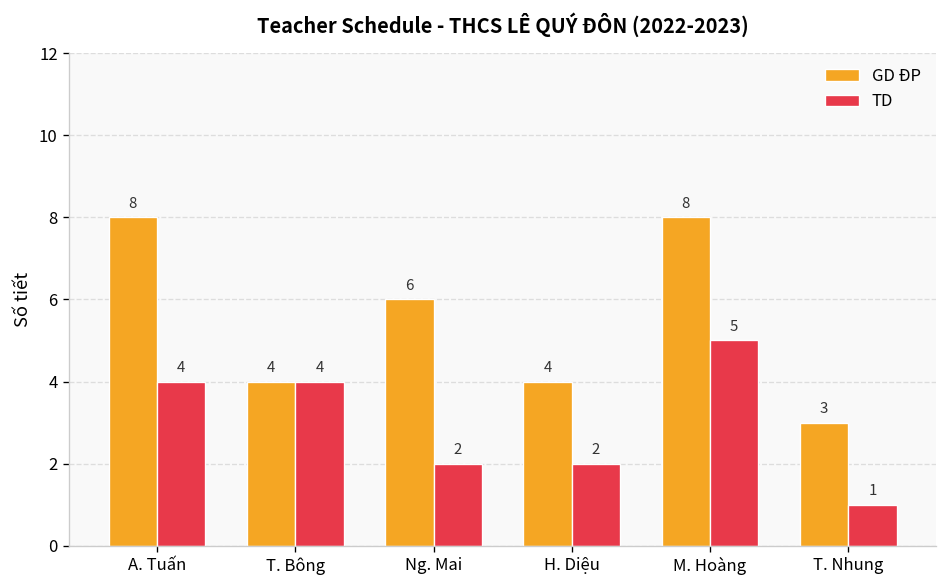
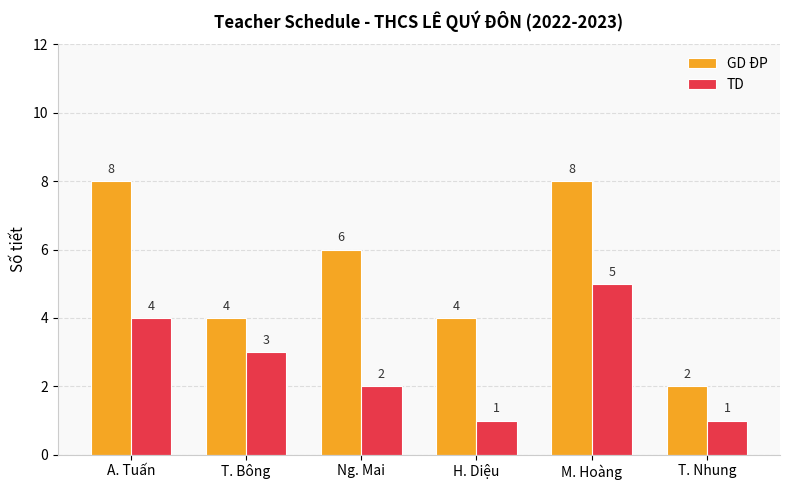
  {
    "GD ĐP": {
      "A. Tuấn": 8,
      "T. Bông": 4,
      "Ng. Mai": 6,
      "H. Diệu": 4,
      "M. Hoàng": 8,
-     "T. Nhung": 3
+     "T. Nhung": 2
    },
    "TD": {
      "A. Tuấn": 4,
-     "T. Bông": 4,
+     "T. Bông": 3,
      "Ng. Mai": 2,
-     "H. Diệu": 2,
+     "H. Diệu": 1,
      "M. Hoàng": 5,
      "T. Nhung": 1
    }
  }
